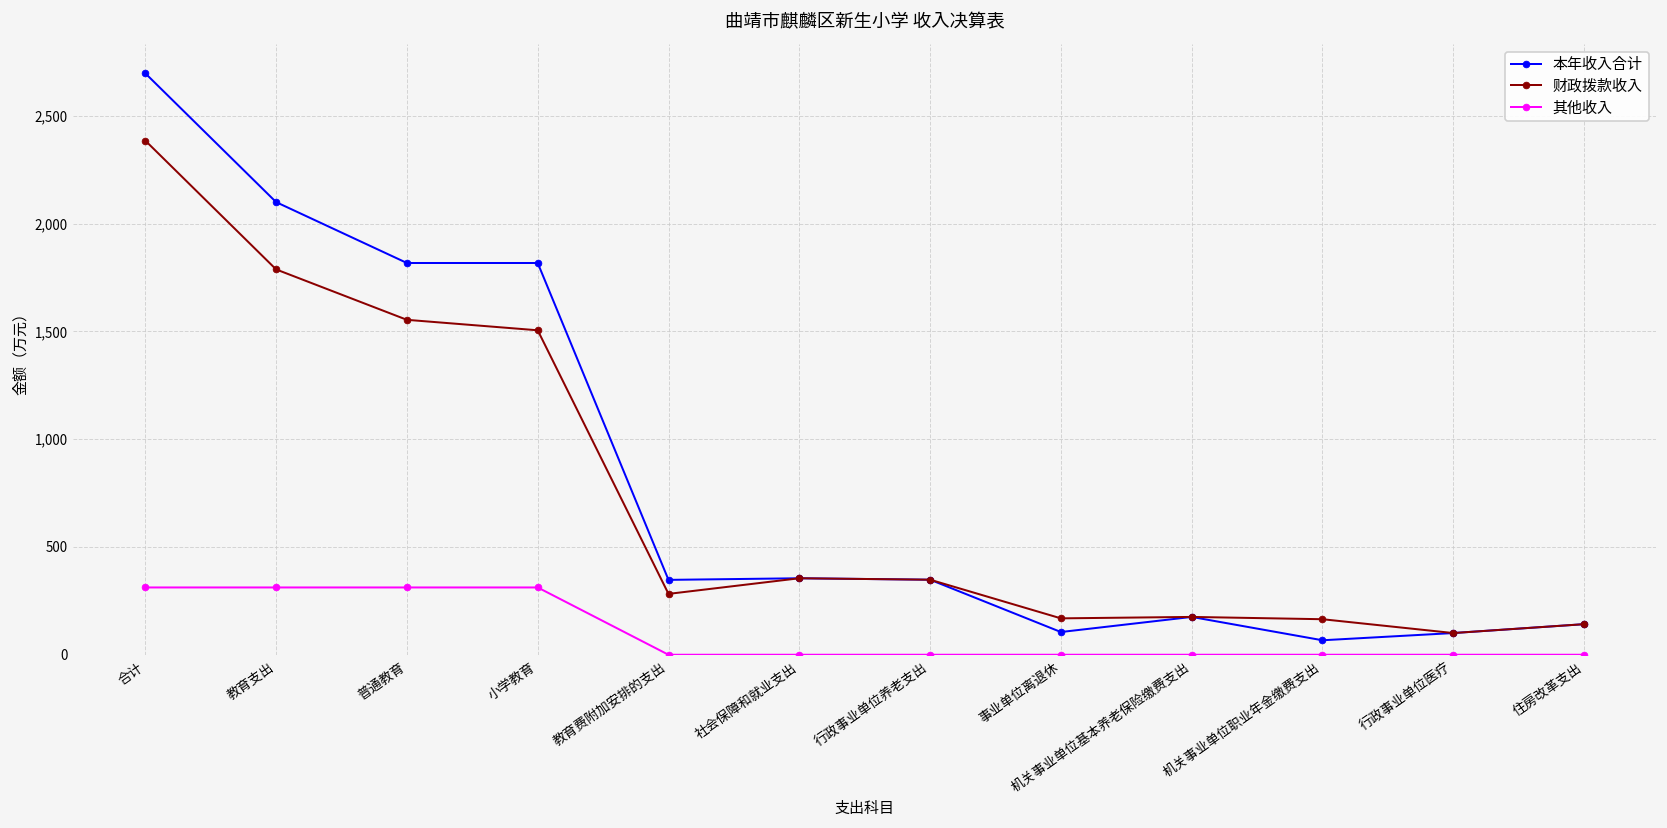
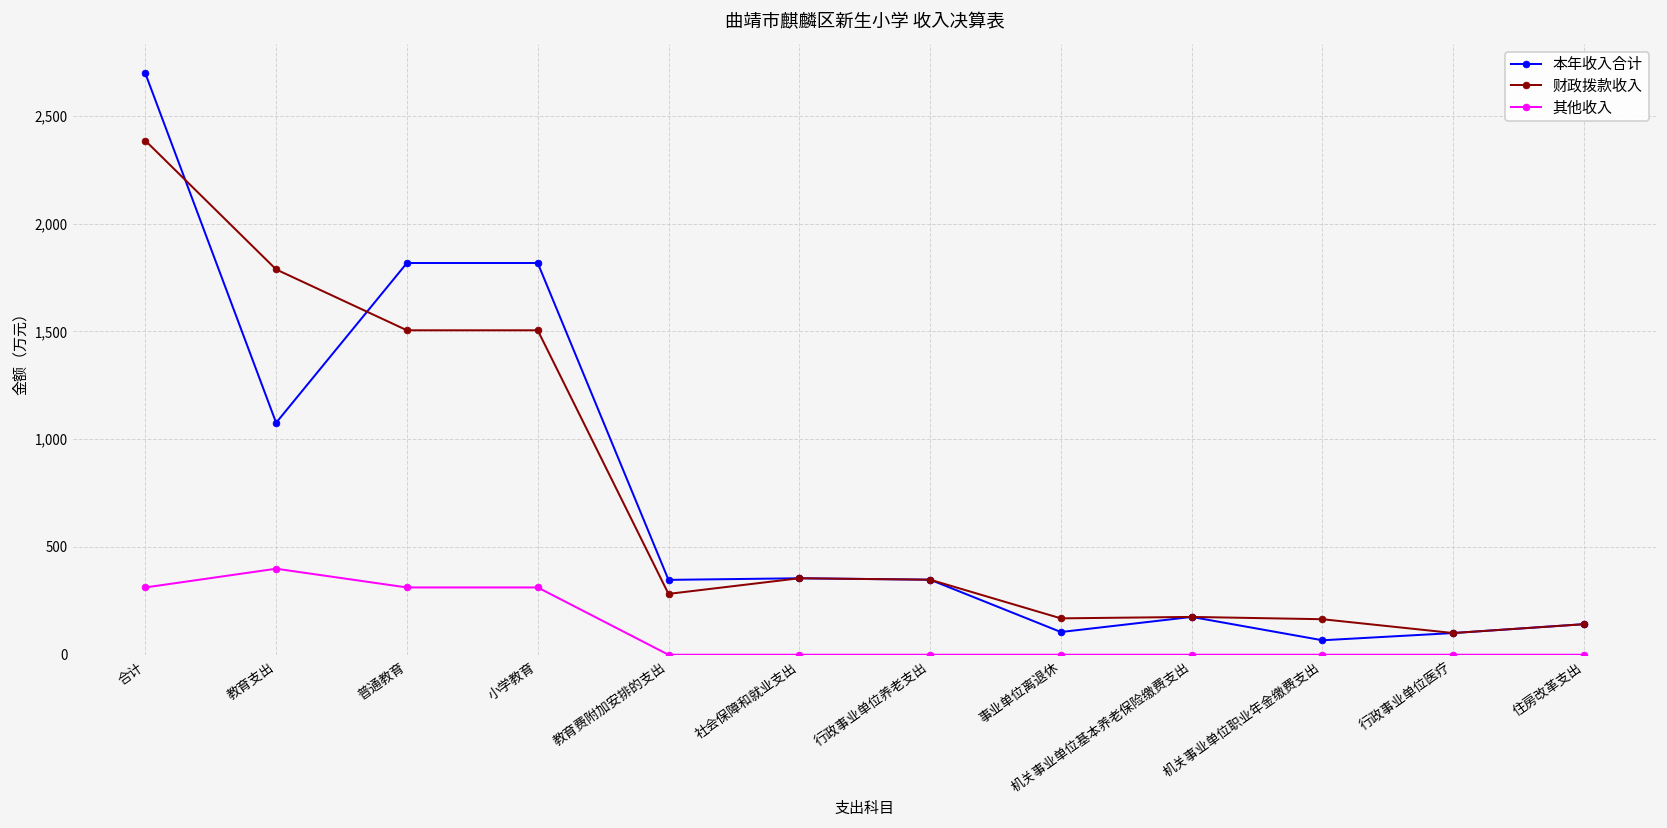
  {
    "本年收入合计": {
      "合计": "2,700",
-     "教育支出": "2,100",
+     "教育支出": "1,080",
      "普通教育": "1,820",
      "小学教育": "1,820",
      "教育费附加安排的支出": "350",
      "事业单位离退休": "110",
      "机关事业单位职业年金缴费支出": "70"
    },
    "财政拨款收入": {
      "合计": "2,380",
      "教育支出": "1,790",
-     "普通教育": "1,550",
+     "普通教育": "1,500",
      "小学教育": "1,500",
      "教育费附加安排的支出": "280",
      "事业单位离退休": "170",
      "机关事业单位职业年金缴费支出": "160"
    },
    "其他收入": {
      "合计": "310",
-     "教育支出": "310",
+     "教育支出": "400",
      "普通教育": "310",
      "小学教育": "310",
      "教育费附加安排的支出": "0",
      "社会保障和就业支出": "0",
      "行政事业单位养老支出": "0",
      "事业单位离退休": "0",
      "机关事业单位基本养老保险缴费支出": "0",
      "机关事业单位职业年金缴费支出": "0",
      "行政事业单位医疗": "0",
      "住房改革支出": "0"
    }
  }
